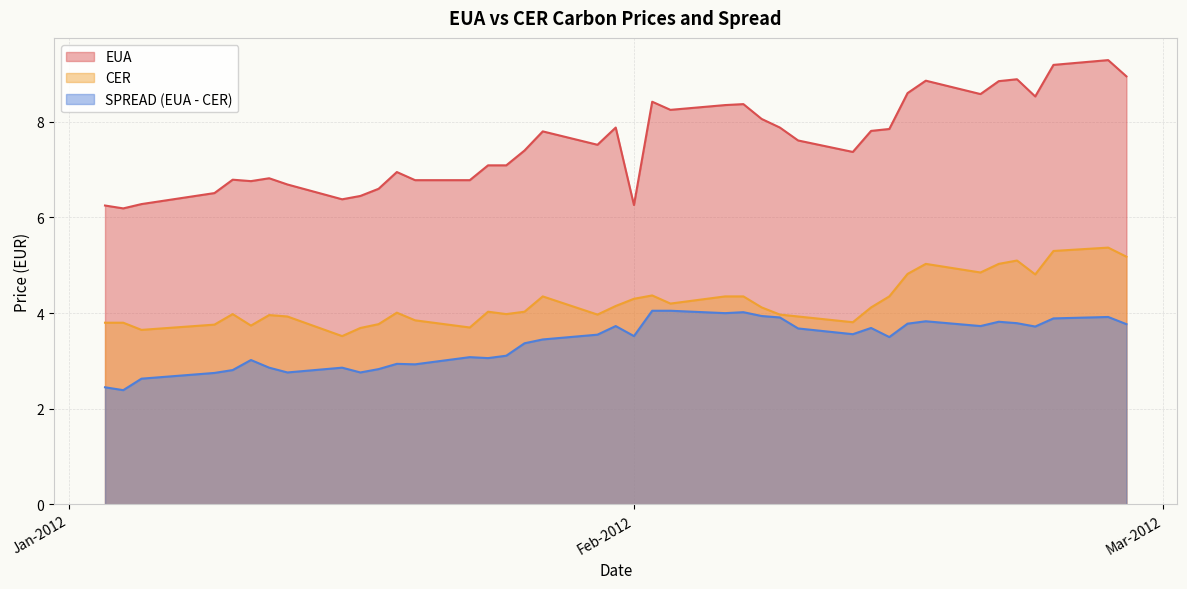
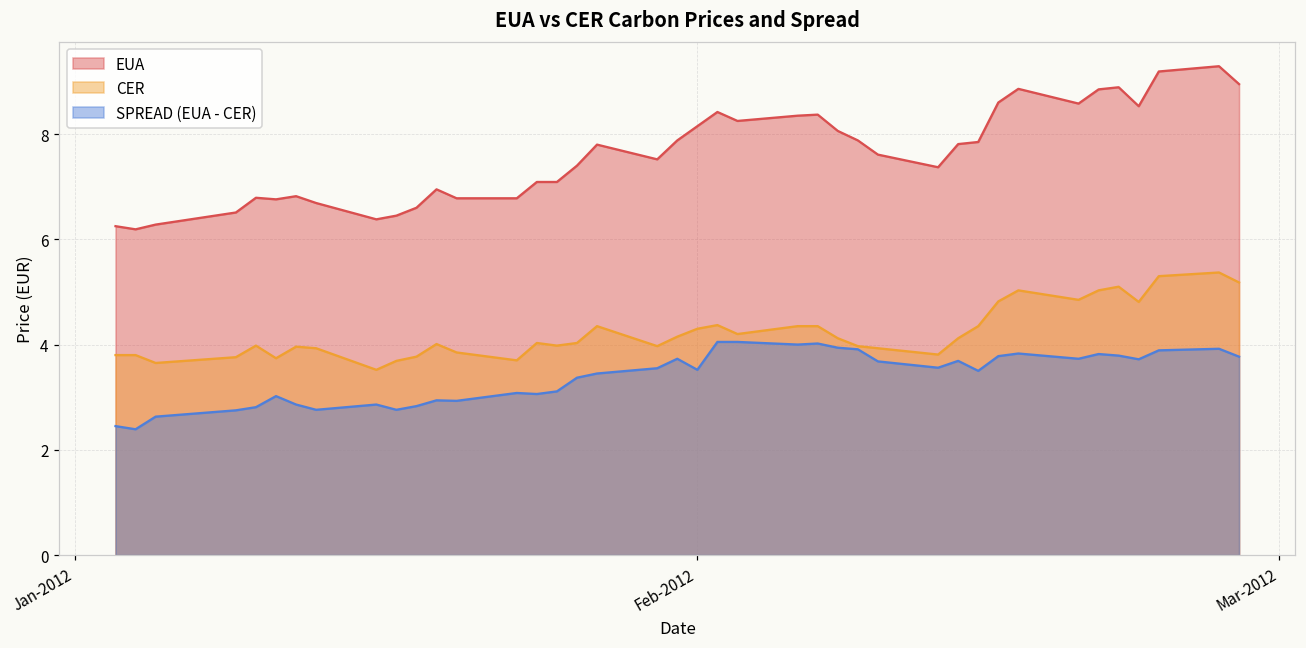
  {
    "EUA": {
-     "Feb-2012": 6.3
+     "Feb-2012": 8.2
    },
    "CER": {
      "Feb-2012": 4.3
    },
    "SPREAD (EUA - CER)": {
      "Feb-2012": 3.5
    }
  }
